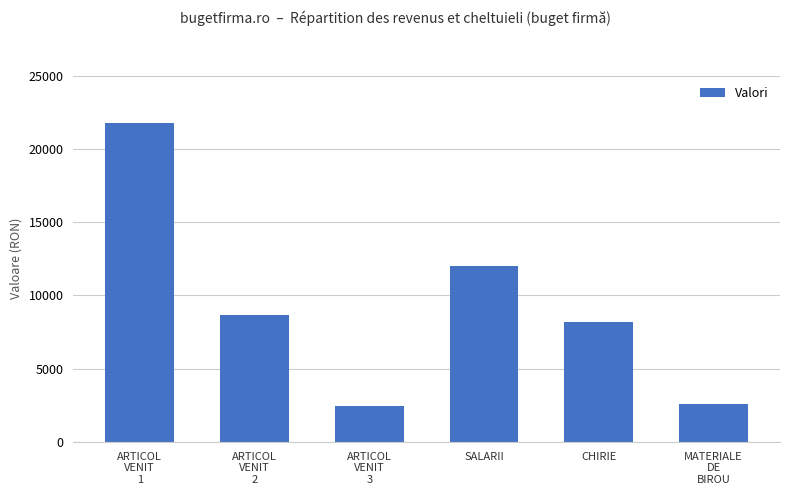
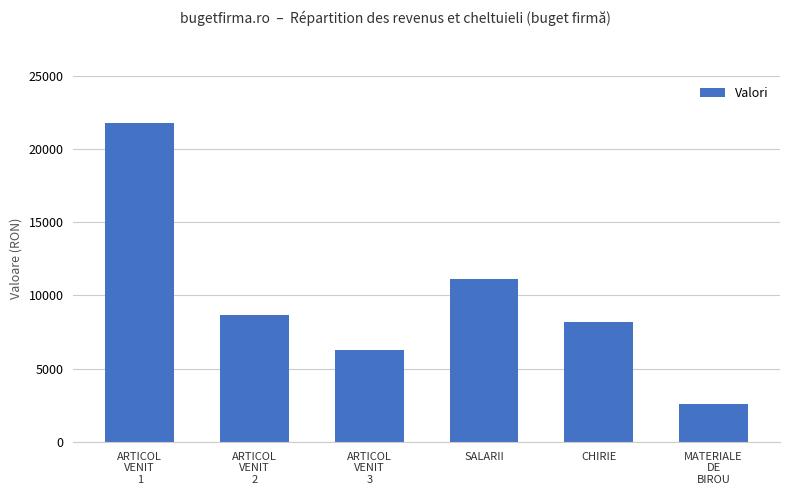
  {
    "ARTICOL VENIT 1": 21700,
    "ARTICOL VENIT 2": 8700,
-   "ARTICOL VENIT 3": 2400,
-   "SALARII": 12000,
+   "ARTICOL VENIT 3": 6300,
+   "SALARII": 11100,
    "CHIRIE": 8200,
    "MATERIALE DE BIROU": 2600
  }
